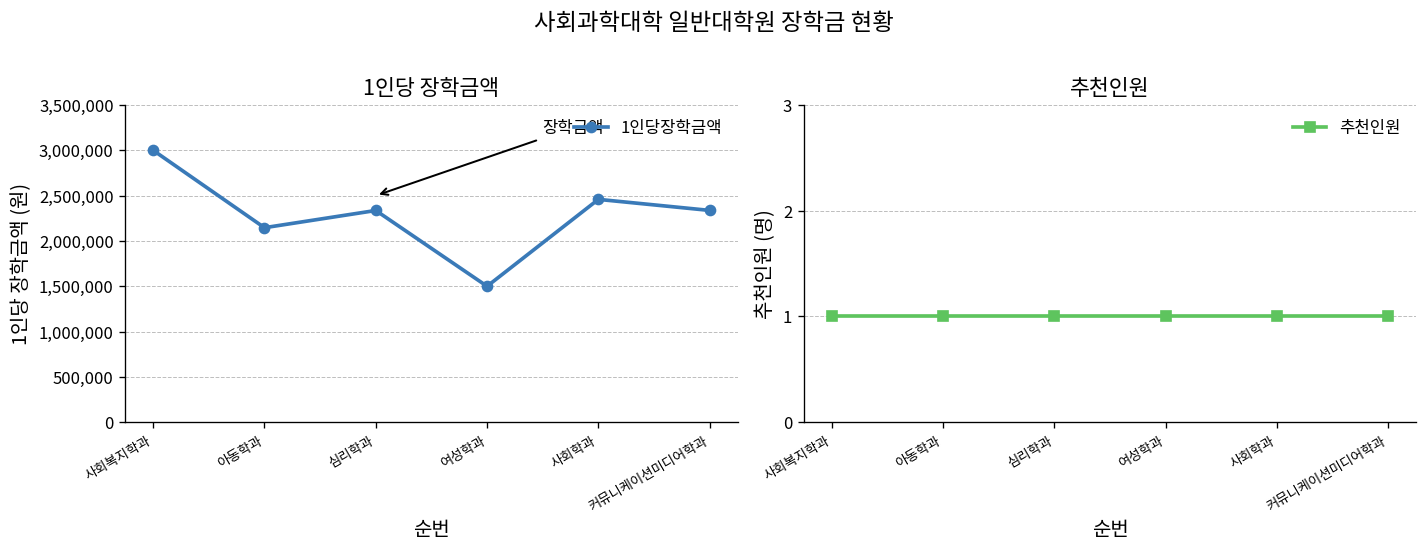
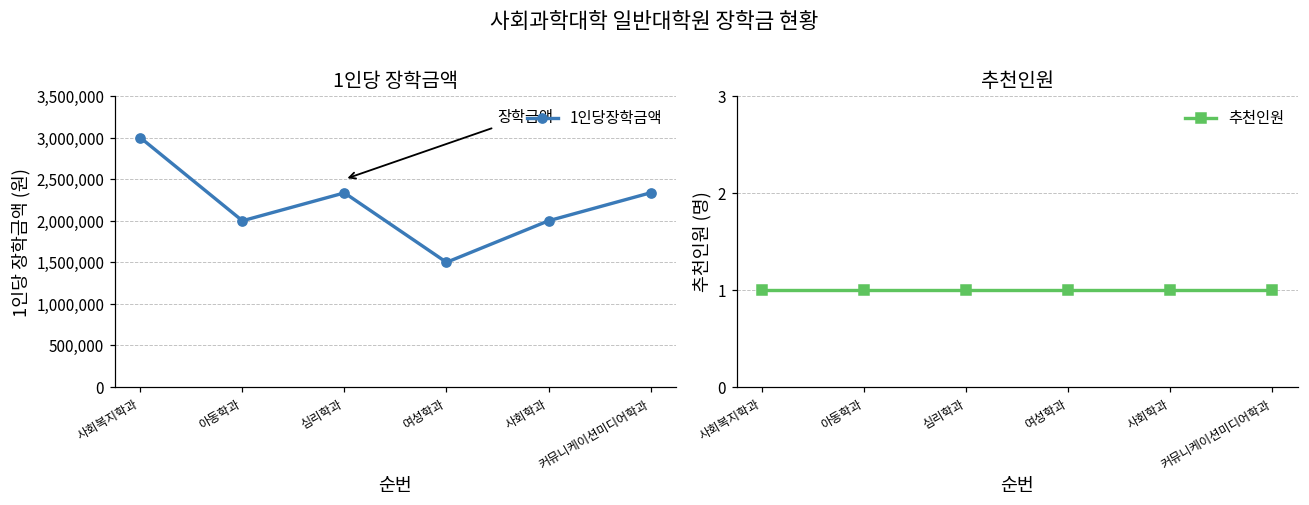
  {
    "1인당 장학금액": {
      "사회복지학과": "3,000,000",
-     "아동학과": "2,100,000",
+     "아동학과": "2,000,000",
      "심리학과": "2,300,000",
      "여성학과": "1,500,000",
-     "사회학과": "2,500,000",
+     "사회학과": "2,000,000",
      "커뮤니케이션미디어학과": "2,300,000"
    },
    "추천인원": {
      "사회복지학과": "1.0",
      "아동학과": "1.0",
      "심리학과": "1.0",
      "여성학과": "1.0",
      "사회학과": "1.0",
      "커뮤니케이션미디어학과": "1.0"
    }
  }
